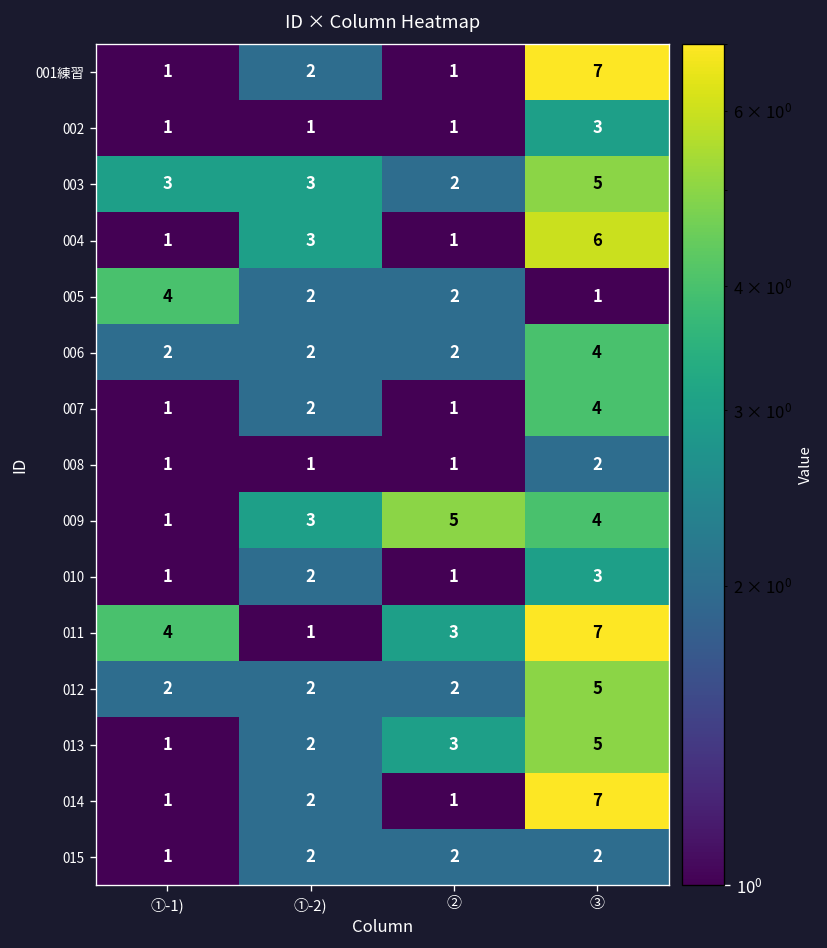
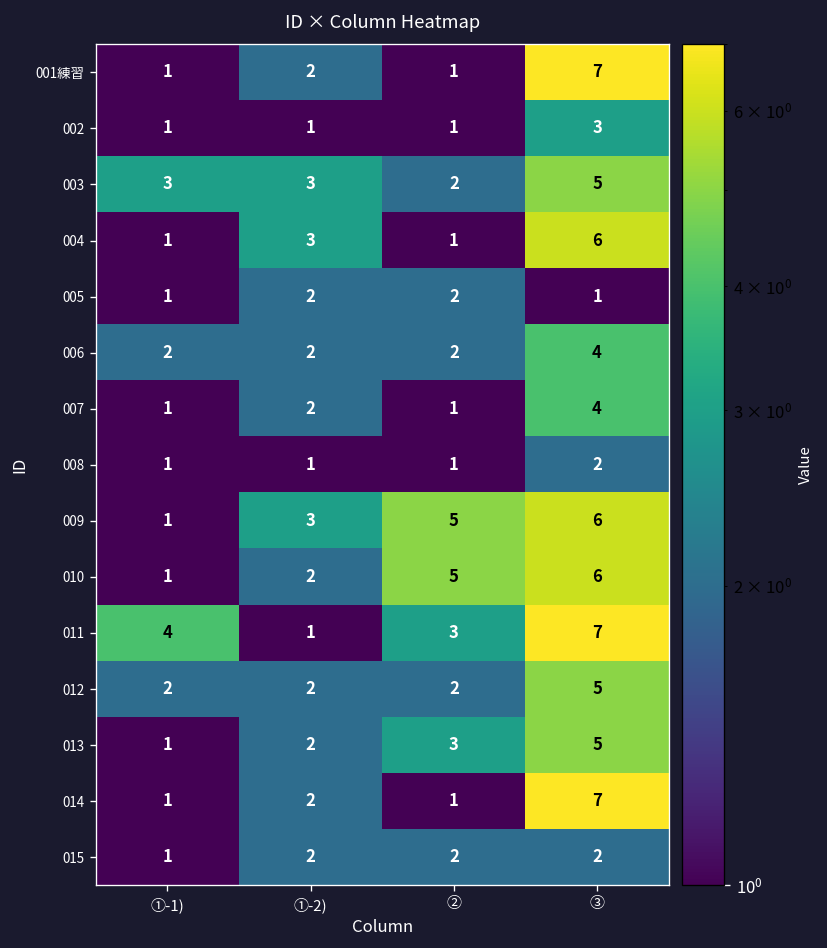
  {
    "001練習": {
      "①-1)": 1,
      "①-2)": 2,
      "②": 1,
      "③": 7
    },
    "002": {
      "①-1)": 1,
      "①-2)": 1,
      "②": 1,
      "③": 3
    },
    "003": {
      "①-1)": 3,
      "①-2)": 3,
      "②": 2,
      "③": 5
    },
    "004": {
      "①-1)": 1,
      "①-2)": 3,
      "②": 1,
      "③": 6
    },
    "005": {
-     "①-1)": 4,
+     "①-1)": 1,
      "①-2)": 2,
      "②": 2,
      "③": 1
    },
    "006": {
      "①-1)": 2,
      "①-2)": 2,
      "②": 2,
      "③": 4
    },
    "007": {
      "①-1)": 1,
      "①-2)": 2,
      "②": 1,
      "③": 4
    },
    "008": {
      "①-1)": 1,
      "①-2)": 1,
      "②": 1,
      "③": 2
    },
    "009": {
      "①-1)": 1,
      "①-2)": 3,
      "②": 5,
-     "③": 4
+     "③": 6
    },
    "010": {
      "①-1)": 1,
      "①-2)": 2,
-     "②": 1,
-     "③": 3
+     "②": 5,
+     "③": 6
    },
    "011": {
      "①-1)": 4,
      "①-2)": 1,
      "②": 3,
      "③": 7
    },
    "012": {
      "①-1)": 2,
      "①-2)": 2,
      "②": 2,
      "③": 5
    },
    "013": {
      "①-1)": 1,
      "①-2)": 2,
      "②": 3,
      "③": 5
    },
    "014": {
      "①-1)": 1,
      "①-2)": 2,
      "②": 1,
      "③": 7
    },
    "015": {
      "①-1)": 1,
      "①-2)": 2,
      "②": 2,
      "③": 2
    }
  }
